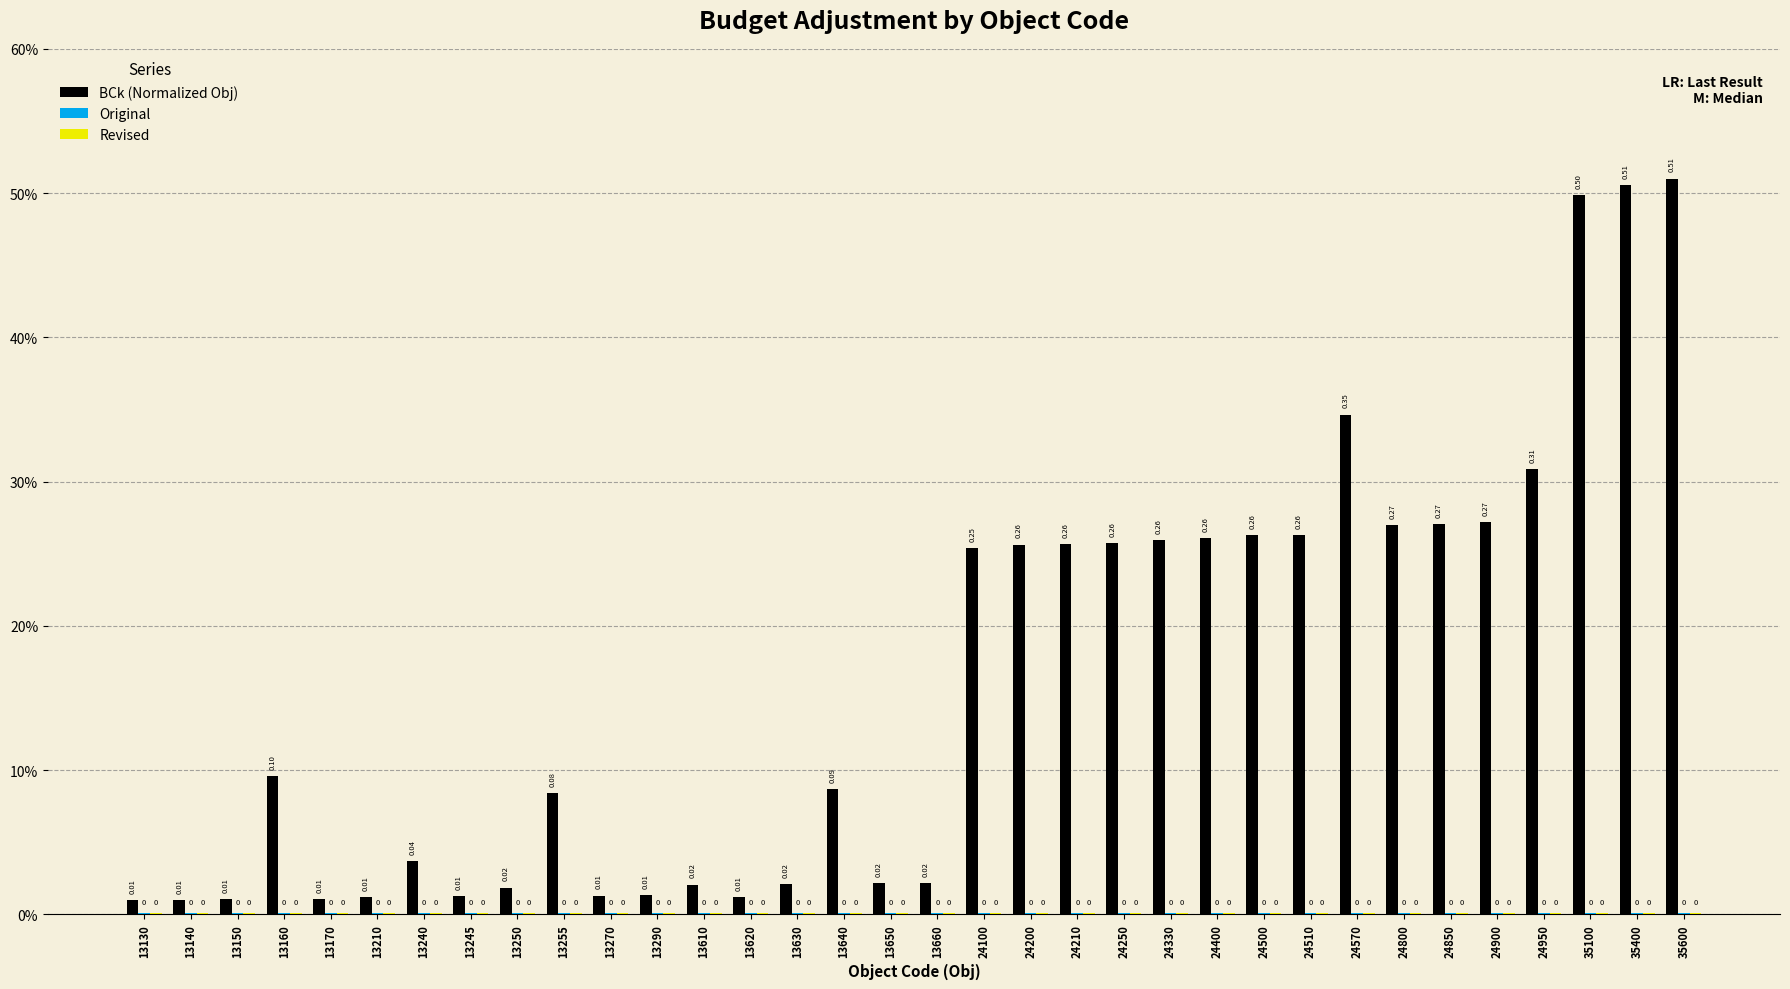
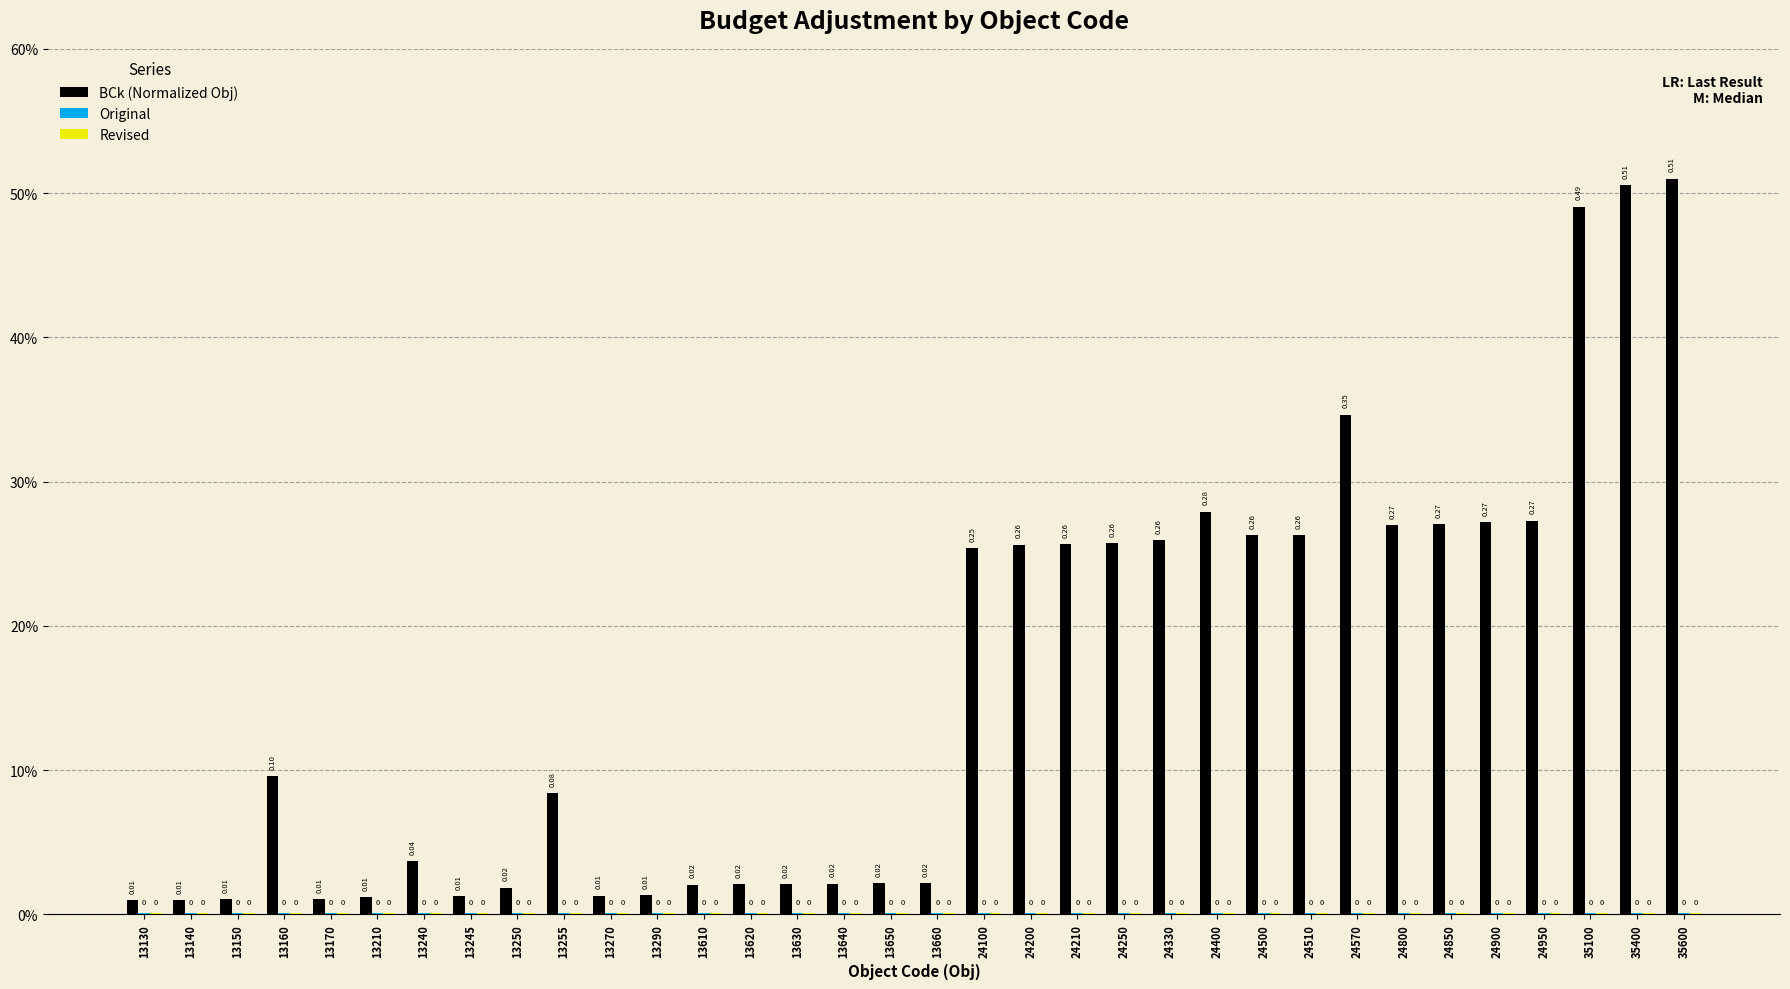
  {
    "BCk (Normalized Obj)": {
      "13130": 0.01,
      "13140": 0.01,
      "13150": 0.01,
      "13160": 0.10,
      "13170": 0.01,
      "13210": 0.01,
      "13240": 0.04,
      "13245": 0.01,
      "13250": 0.02,
      "13255": 0.08,
      "13270": 0.01,
      "13290": 0.01,
      "13610": 0.02,
-     "13620": 0.01,
+     "13620": 0.02,
      "13630": 0.02,
-     "13640": 0.09,
+     "13640": 0.02,
      "13650": 0.02,
      "13660": 0.02,
      "24100": 0.25,
      "24200": 0.26,
      "24210": 0.26,
      "24250": 0.26,
      "24330": 0.26,
-     "24400": 0.26,
+     "24400": 0.28,
      "24500": 0.26,
      "24510": 0.26,
      "24570": 0.35,
      "24800": 0.27,
      "24850": 0.27,
      "24900": 0.27,
-     "24950": 0.31,
-     "35100": 0.50,
+     "24950": 0.27,
+     "35100": 0.49,
      "35400": 0.51,
      "35600": 0.51
    },
    "Original": {
      "13130": 0,
      "13140": 0,
      "13150": 0,
      "13160": 0,
      "13170": 0,
      "13210": 0,
      "13240": 0,
      "13245": 0,
      "13250": 0,
      "13255": 0,
      "13270": 0,
      "13290": 0,
      "13610": 0,
      "13620": 0,
      "13630": 0,
      "13640": 0,
      "13650": 0,
      "13660": 0,
      "24100": 0,
      "24200": 0,
      "24210": 0,
      "24250": 0,
      "24330": 0,
      "24400": 0,
      "24500": 0,
      "24510": 0,
      "24570": 0,
      "24800": 0,
      "24850": 0,
      "24900": 0,
      "24950": 0,
      "35100": 0,
      "35400": 0,
      "35600": 0
    },
    "Revised": {
      "13130": 0,
      "13140": 0,
      "13150": 0,
      "13160": 0,
      "13170": 0,
      "13210": 0,
      "13240": 0,
      "13245": 0,
      "13250": 0,
      "13255": 0,
      "13270": 0,
      "13290": 0,
      "13610": 0,
      "13620": 0,
      "13630": 0,
      "13640": 0,
      "13650": 0,
      "13660": 0,
      "24100": 0,
      "24200": 0,
      "24210": 0,
      "24250": 0,
      "24330": 0,
      "24400": 0,
      "24500": 0,
      "24510": 0,
      "24570": 0,
      "24800": 0,
      "24850": 0,
      "24900": 0,
      "24950": 0,
      "35100": 0,
      "35400": 0,
      "35600": 0
    }
  }
